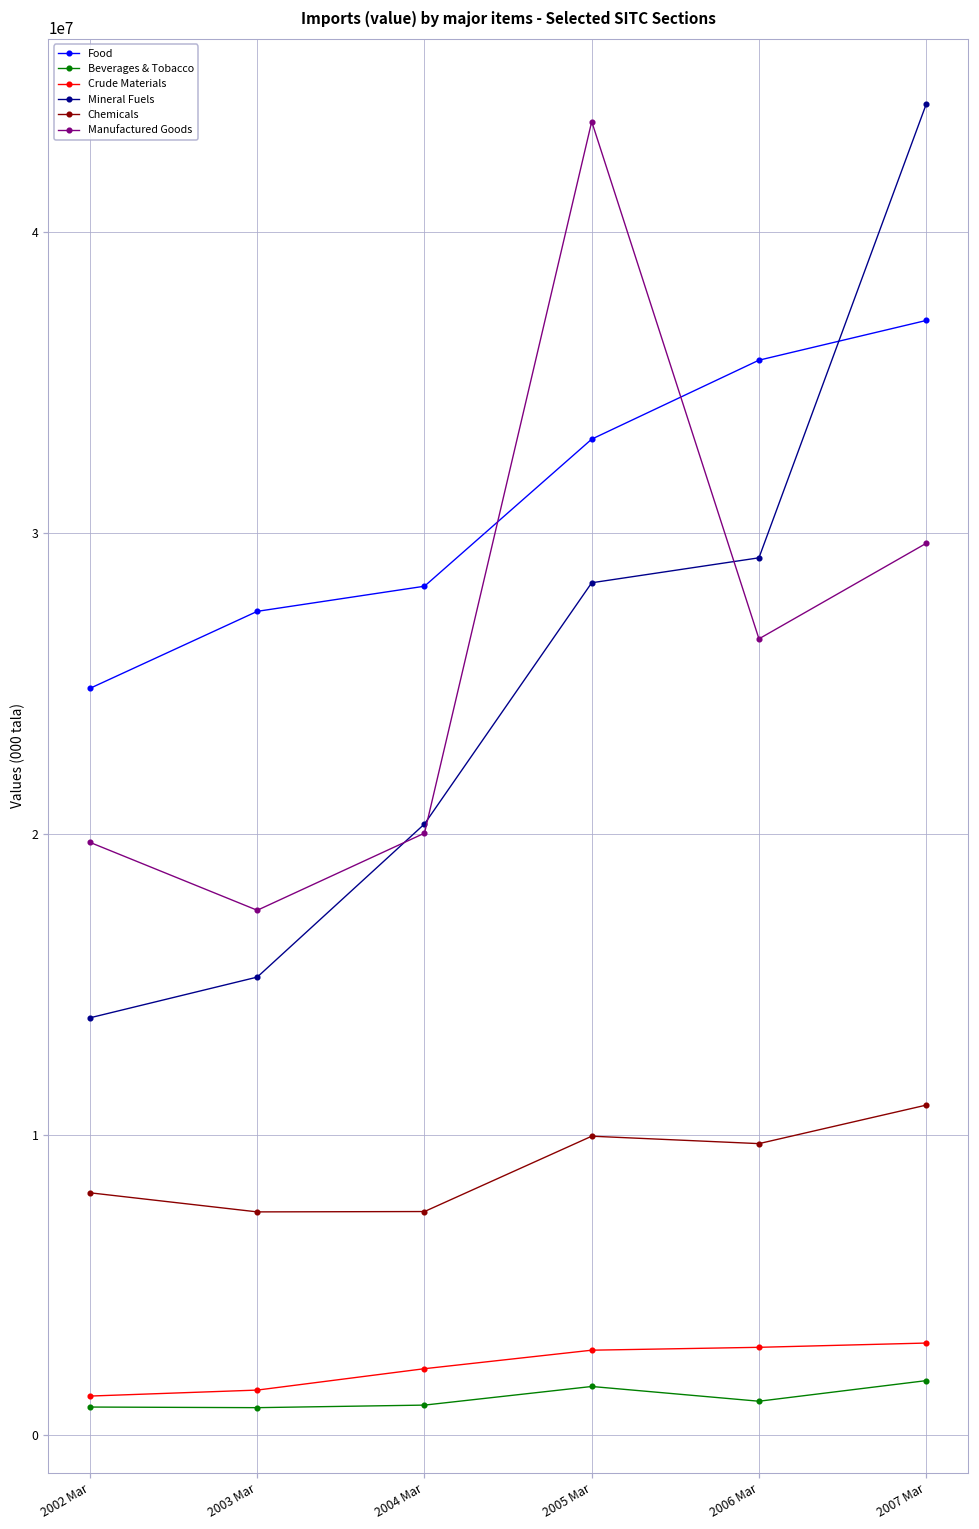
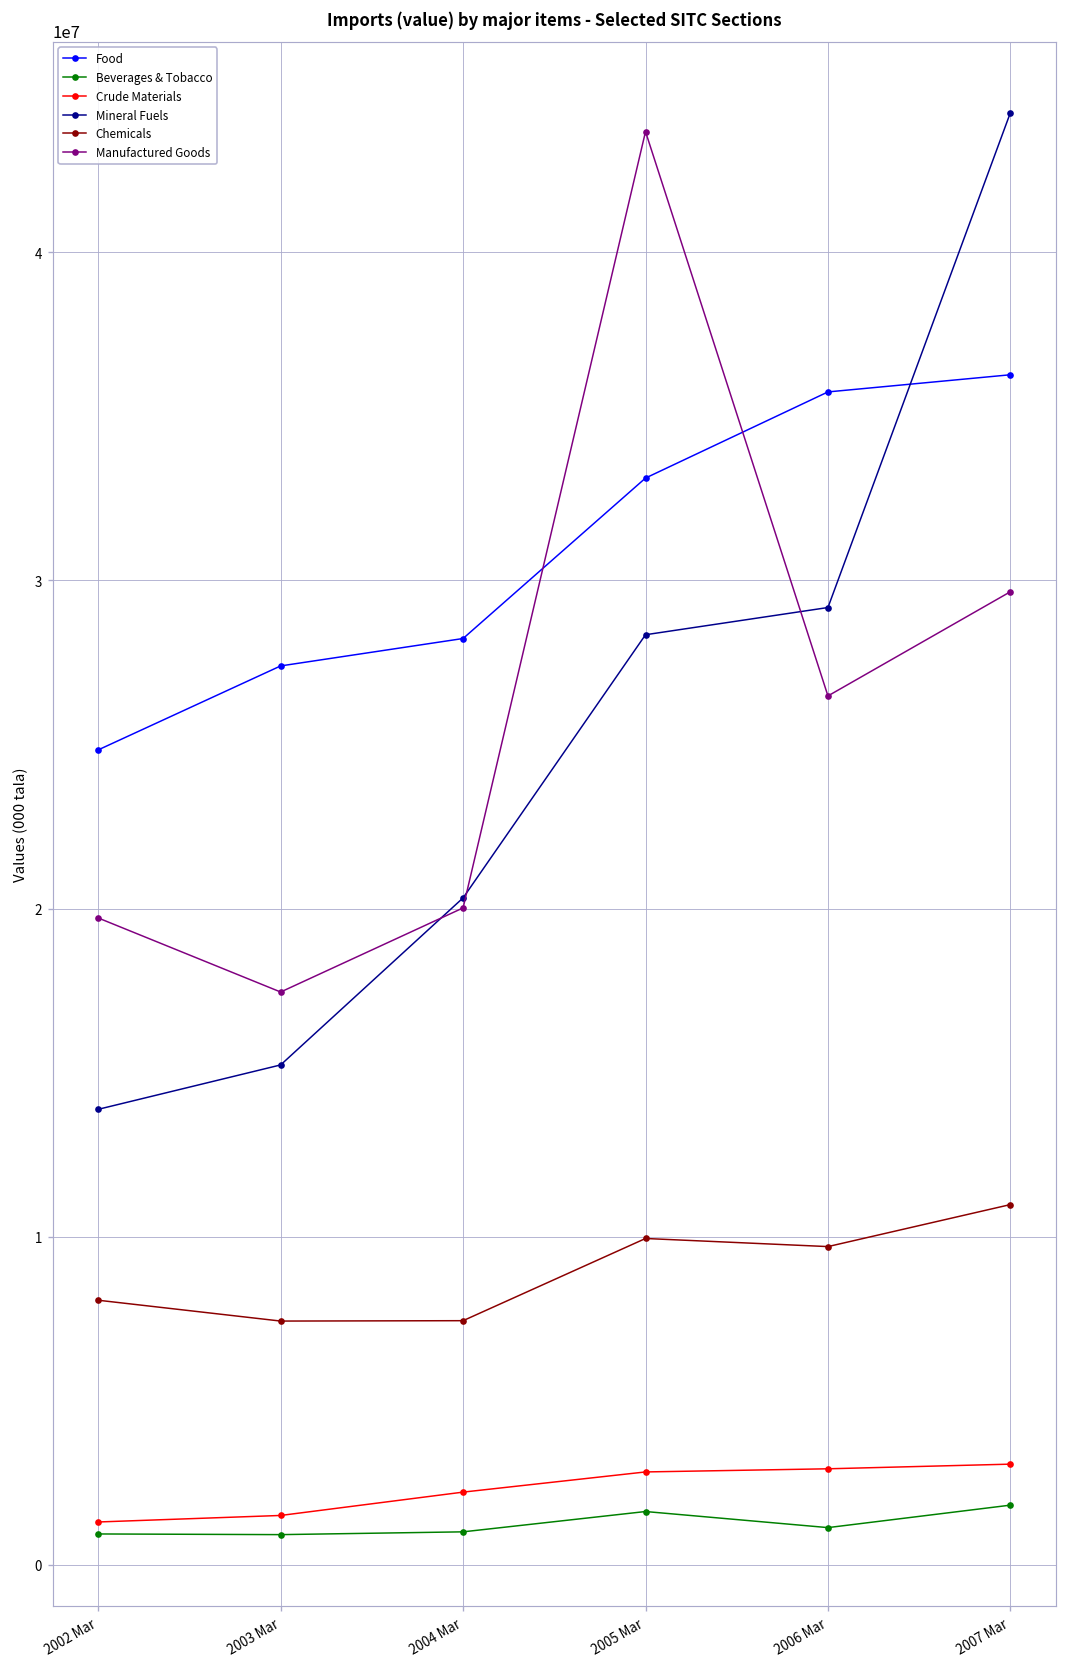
  {
    "Food": {
      "2002 Mar": 24800000,
      "2003 Mar": 27400000,
      "2004 Mar": 28200000,
      "2005 Mar": 33100000,
      "2006 Mar": 35700000,
-     "2007 Mar": 37100000
+     "2007 Mar": 36300000
    },
    "Beverages & Tobacco": {
      "2002 Mar": 900000,
      "2003 Mar": 900000,
      "2004 Mar": 1000000,
      "2005 Mar": 1600000,
      "2006 Mar": 1100000,
      "2007 Mar": 1800000
    },
    "Crude Materials": {
      "2002 Mar": 1300000,
      "2003 Mar": 1500000,
      "2004 Mar": 2200000,
      "2005 Mar": 2800000,
      "2006 Mar": 2900000,
      "2007 Mar": 3100000
    },
    "Mineral Fuels": {
      "2002 Mar": 13900000,
      "2003 Mar": 15200000,
      "2004 Mar": 20300000,
      "2005 Mar": 28300000,
      "2006 Mar": 29200000,
      "2007 Mar": 44300000
    },
    "Chemicals": {
      "2002 Mar": 8100000,
      "2003 Mar": 7400000,
      "2004 Mar": 7400000,
      "2005 Mar": 9900000,
      "2006 Mar": 9700000,
      "2007 Mar": 11000000
    },
    "Manufactured Goods": {
      "2002 Mar": 19700000,
      "2003 Mar": 17500000,
      "2004 Mar": 20000000,
      "2005 Mar": 43700000,
      "2006 Mar": 26500000,
      "2007 Mar": 29700000
    }
  }
